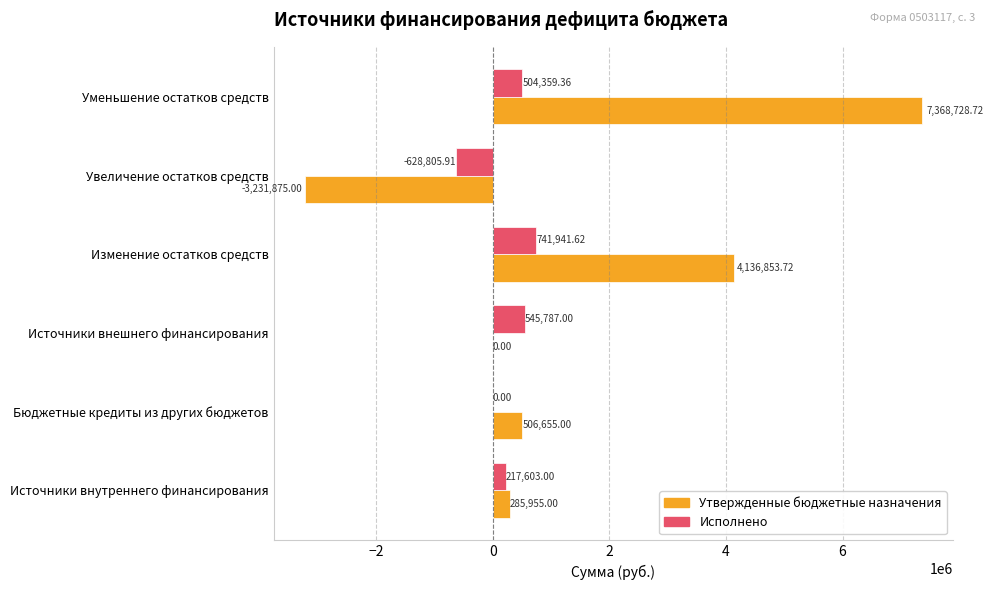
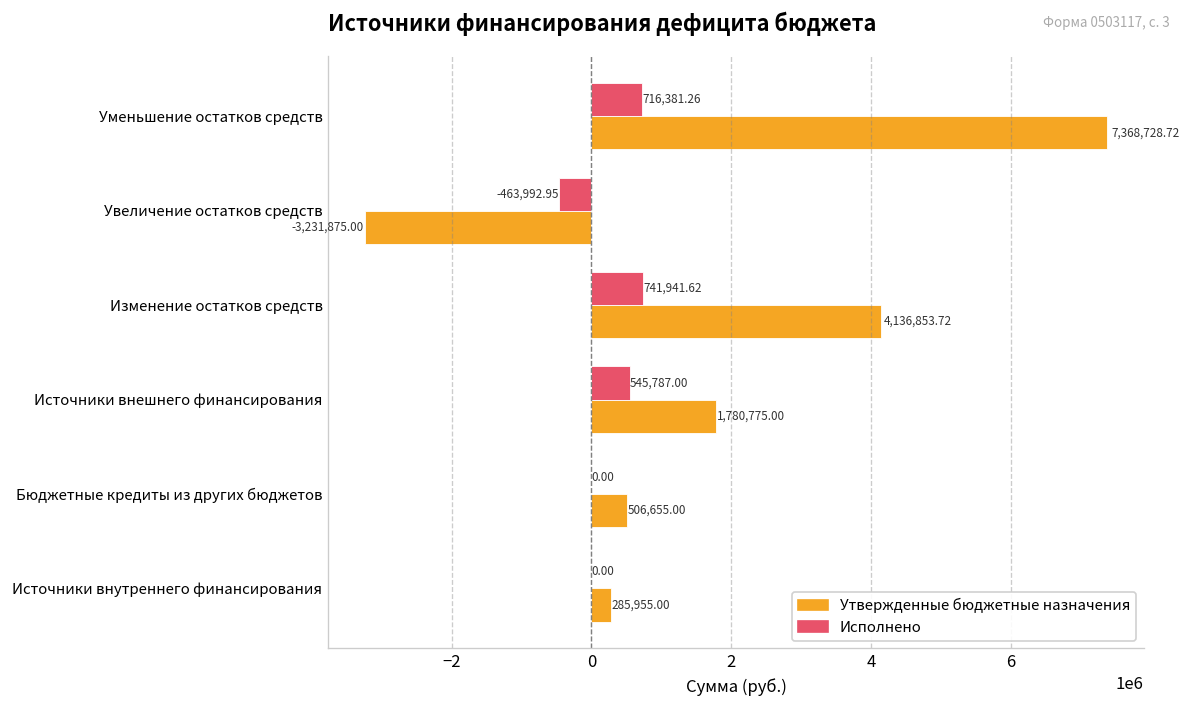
  {
    "Утвержденные бюджетные назначения": {
      "Уменьшение остатков средств": "7,368,728.72",
      "Увеличение остатков средств": "-3,231,875.00",
      "Изменение остатков средств": "4,136,853.72",
-     "Источники внешнего финансирования": "0.00",
+     "Источники внешнего финансирования": "1,780,775.00",
      "Бюджетные кредиты из других бюджетов": "506,655.00",
      "Источники внутреннего финансирования": "285,955.00"
    },
    "Исполнено": {
-     "Уменьшение остатков средств": "504,359.36",
-     "Увеличение остатков средств": "-628,805.91",
+     "Уменьшение остатков средств": "716,381.26",
+     "Увеличение остатков средств": "-463,992.95",
      "Изменение остатков средств": "741,941.62",
      "Источники внешнего финансирования": "545,787.00",
      "Бюджетные кредиты из других бюджетов": "0.00",
-     "Источники внутреннего финансирования": "217,603.00"
+     "Источники внутреннего финансирования": "0.00"
    }
  }
